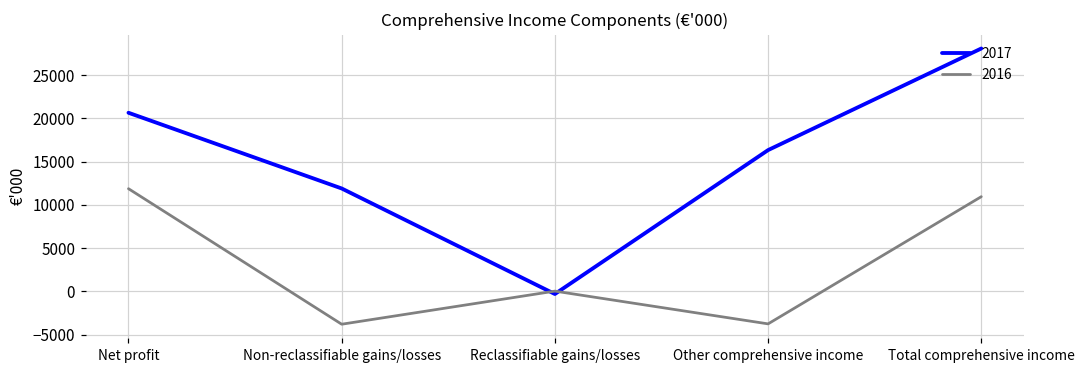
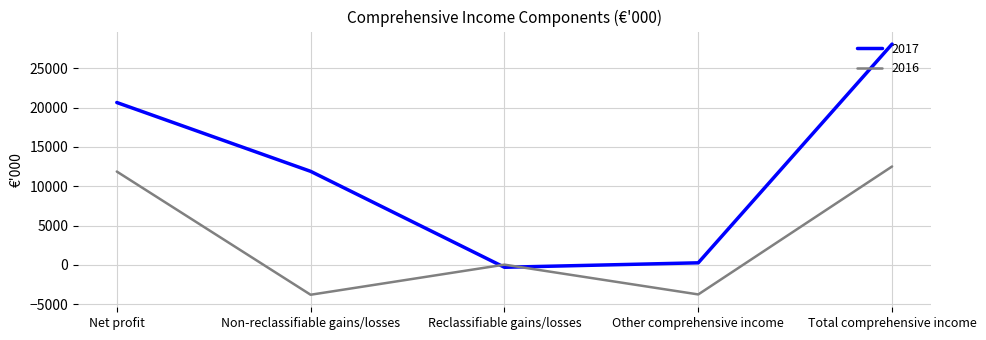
  {
    "2017": {
      "Net profit": 21000,
      "Non-reclassifiable gains/losses": 12000,
      "Reclassifiable gains/losses": 0,
-     "Other comprehensive income": 16000,
+     "Other comprehensive income": 0,
      "Total comprehensive income": 28000
    },
    "2016": {
      "Net profit": 12000,
      "Non-reclassifiable gains/losses": -4000,
      "Reclassifiable gains/losses": 0,
      "Other comprehensive income": -4000,
-     "Total comprehensive income": 11000
+     "Total comprehensive income": 13000
    }
  }
